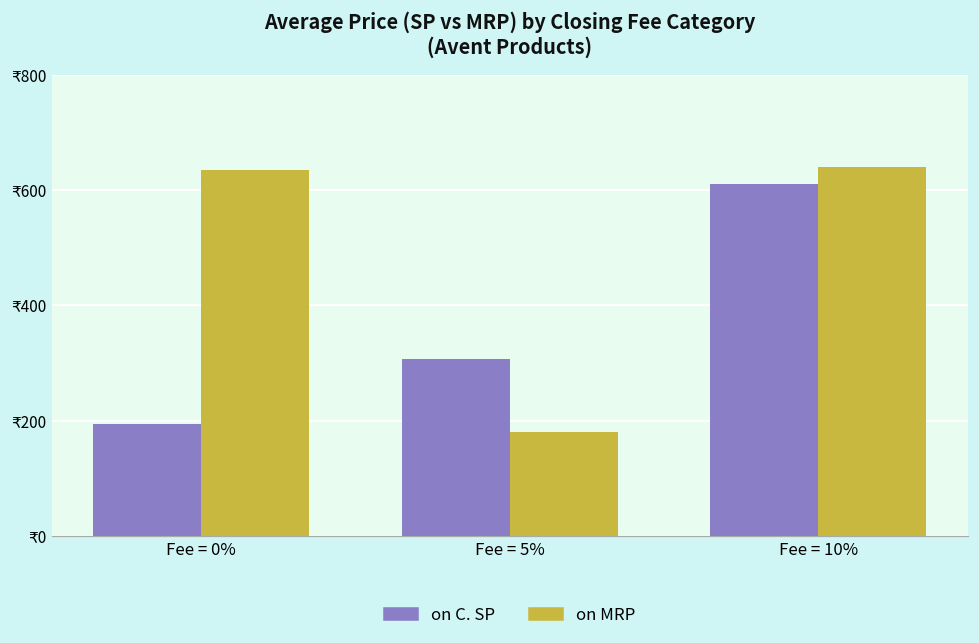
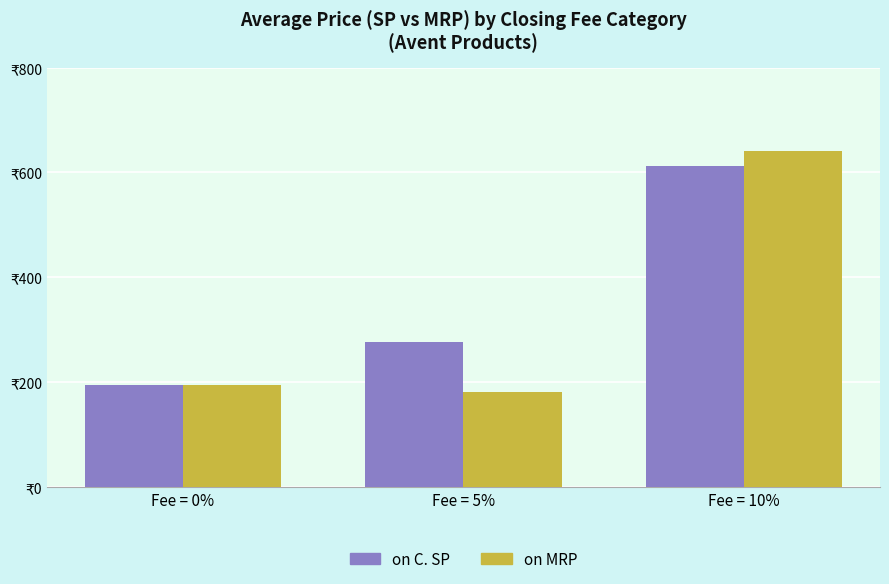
  {
    "on C. SP": {
      "Fee = 0%": "₹190",
-     "Fee = 5%": "₹310",
+     "Fee = 5%": "₹280",
      "Fee = 10%": "₹610"
    },
    "on MRP": {
-     "Fee = 0%": "₹630",
+     "Fee = 0%": "₹200",
      "Fee = 5%": "₹180",
      "Fee = 10%": "₹640"
    }
  }
